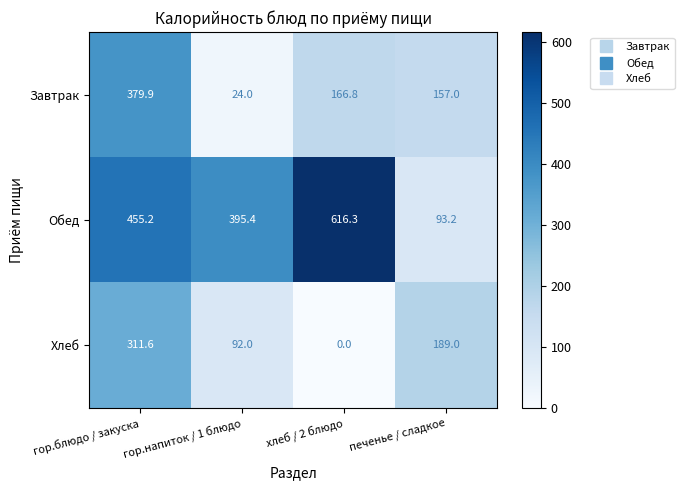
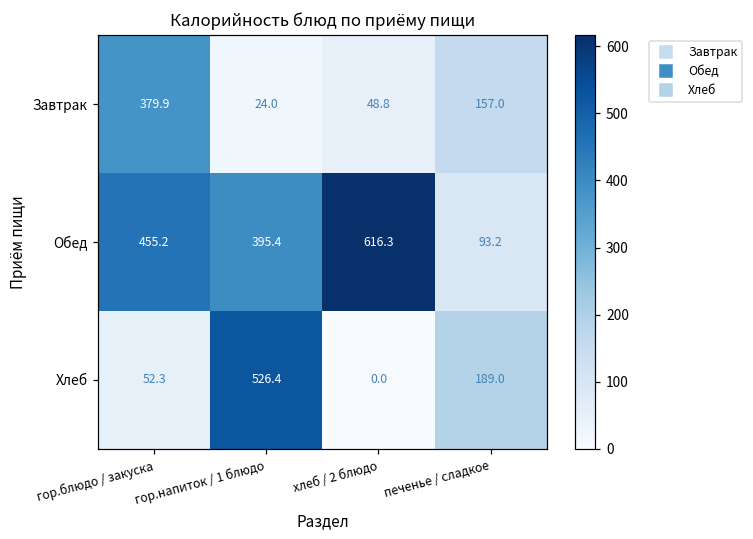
  {
    "Завтрак": {
      "гор.блюдо / закуска": 379.9,
      "гор.напиток / 1 блюдо": 24.0,
-     "хлеб / 2 блюдо": 166.8,
+     "хлеб / 2 блюдо": 48.8,
      "печенье / сладкое": 157.0
    },
    "Обед": {
      "гор.блюдо / закуска": 455.2,
      "гор.напиток / 1 блюдо": 395.4,
      "хлеб / 2 блюдо": 616.3,
      "печенье / сладкое": 93.2
    },
    "Хлеб": {
-     "гор.блюдо / закуска": 311.6,
-     "гор.напиток / 1 блюдо": 92.0,
+     "гор.блюдо / закуска": 52.3,
+     "гор.напиток / 1 блюдо": 526.4,
      "хлеб / 2 блюдо": 0.0,
      "печенье / сладкое": 189.0
    }
  }
